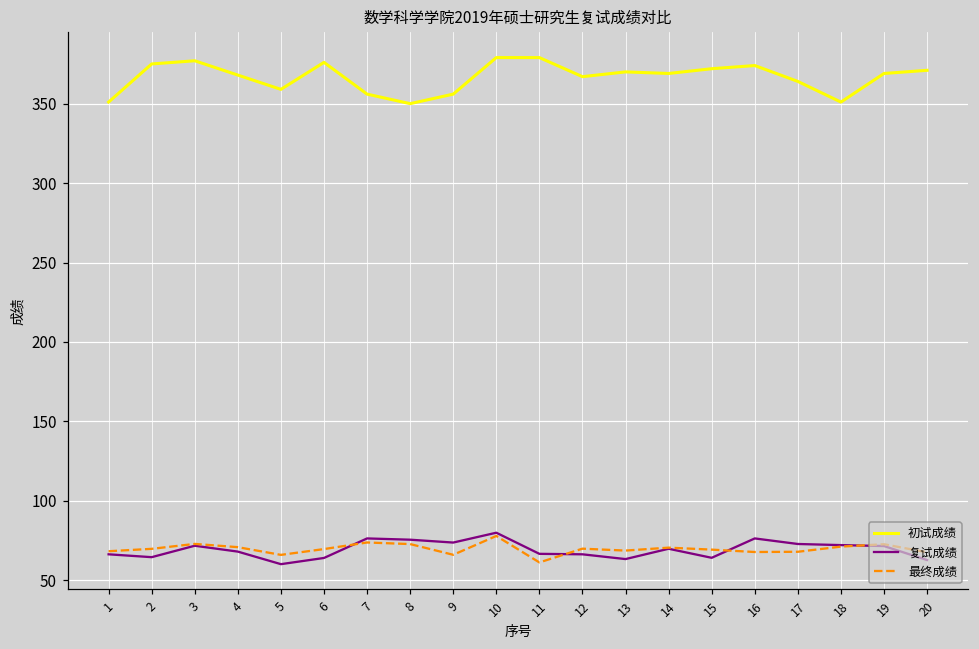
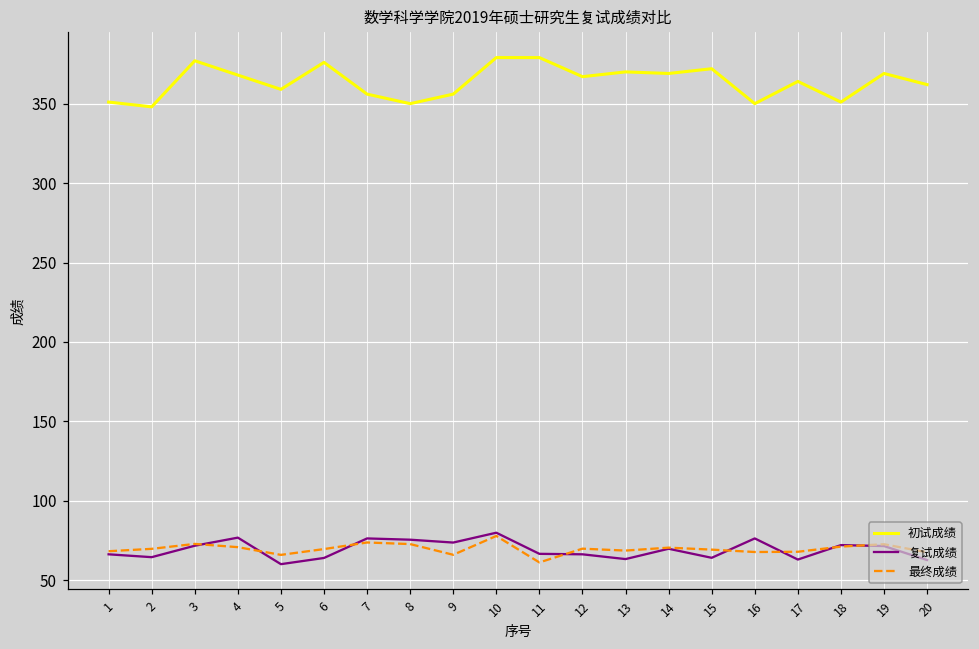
  {
    "初试成绩": {
      "1": 351,
-     "2": 375,
+     "2": 348,
      "3": 377,
      "4": 368,
      "5": 359,
      "6": 376,
      "7": 356,
      "8": 350,
      "9": 356,
      "10": 379,
      "11": 379,
      "12": 367,
      "13": 370,
      "14": 369,
      "15": 372,
-     "16": 374,
+     "16": 350,
      "17": 364,
      "18": 351,
      "19": 369,
-     "20": 371
+     "20": 362
    },
    "复试成绩": {
      "1": 66,
      "2": 65,
-     "4": 68,
+     "4": 77,
      "5": 60,
      "6": 64,
      "7": 76,
      "8": 76,
      "9": 74,
      "10": 80,
      "11": 67,
      "12": 66,
      "13": 63,
      "15": 64,
      "16": 76,
-     "17": 73
+     "17": 63
    },
    "最终成绩": {
      "1": 68,
      "2": 70,
      "4": 71,
      "5": 66,
      "6": 70,
      "7": 74,
      "8": 73,
      "9": 66,
      "10": 78,
      "11": 61,
      "12": 70,
      "13": 69,
      "15": 69,
      "16": 68,
      "17": 68
    }
  }
